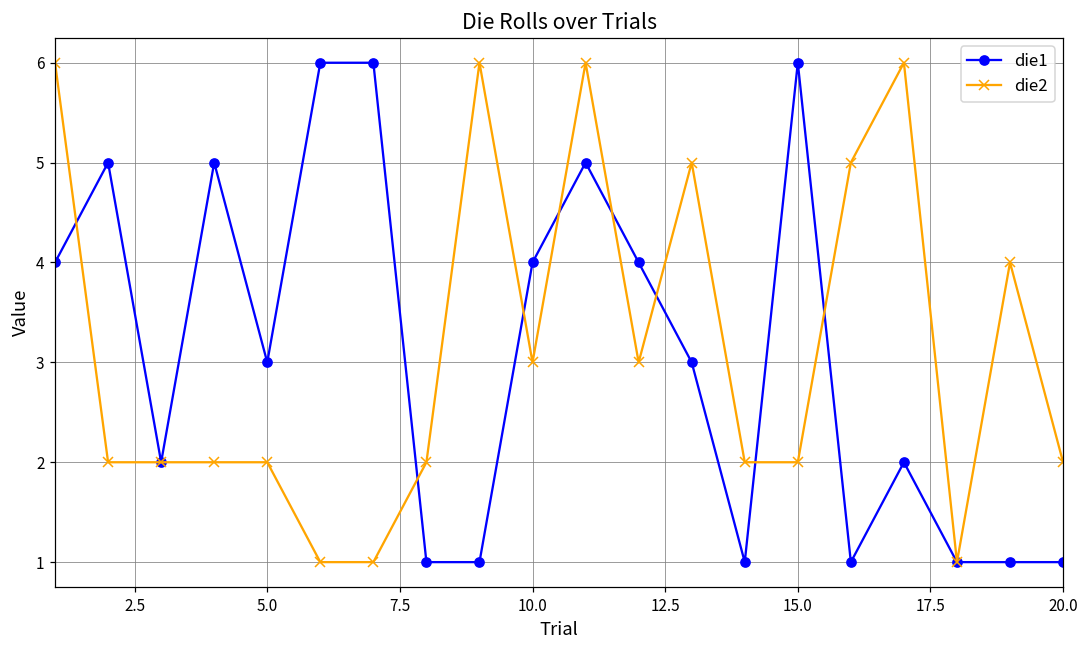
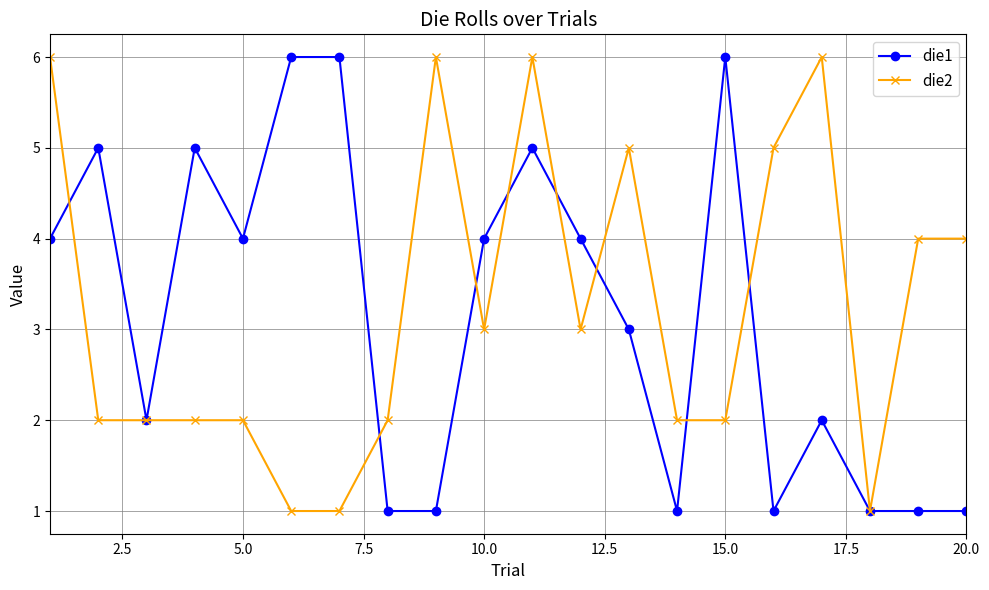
  {
    "die1": {
-     "5.0": 3,
+     "5.0": 4,
      "10.0": 4,
      "15.0": 6,
      "20.0": 1
    },
    "die2": {
      "5.0": 2,
      "10.0": 3,
      "15.0": 2,
-     "20.0": 2
+     "20.0": 4
    }
  }
